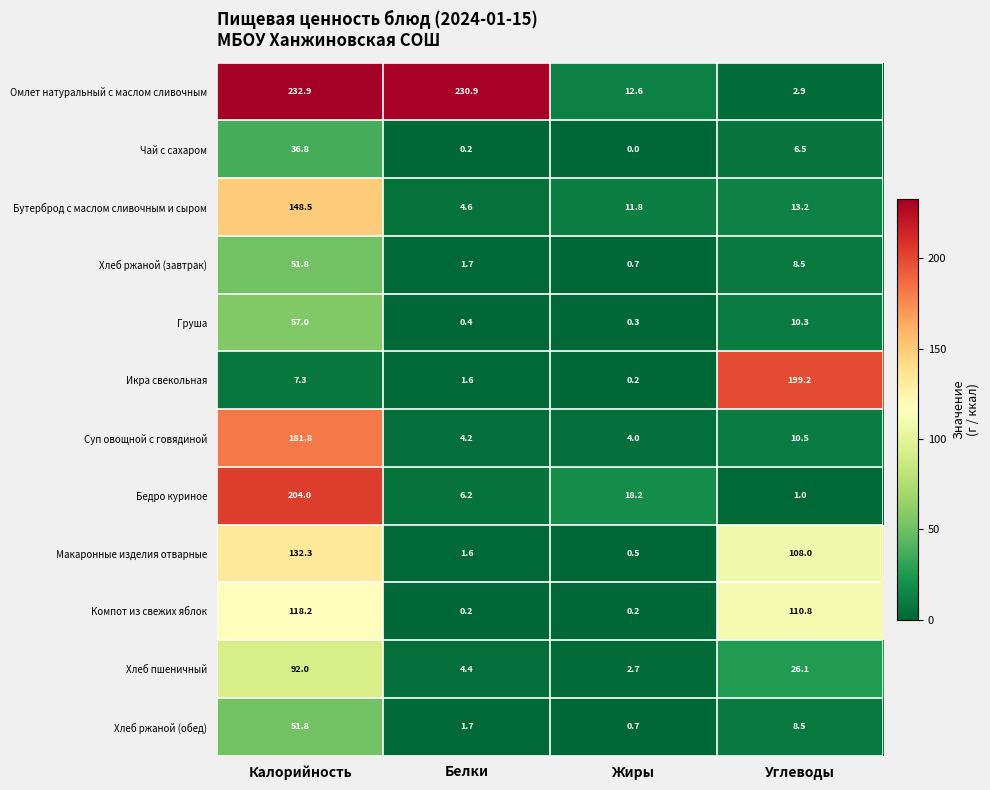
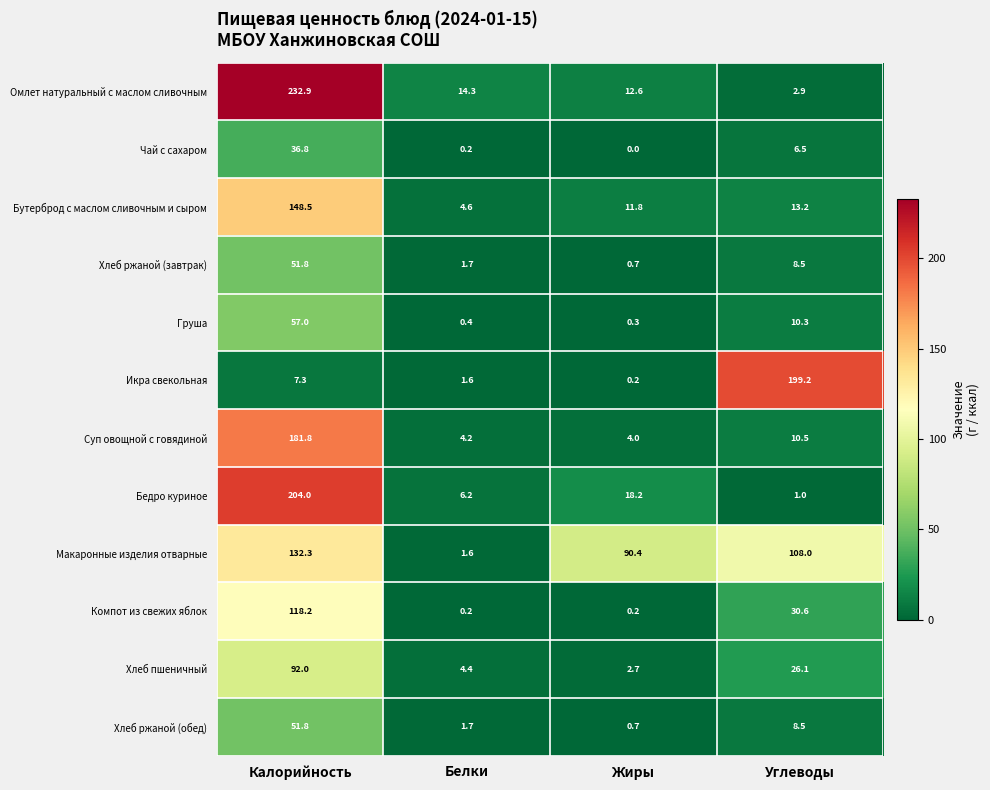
  {
    "Омлет натуральный с маслом сливочным": {
      "Калорийность": 232.9,
-     "Белки": 230.9,
+     "Белки": 14.3,
      "Жиры": 12.6,
      "Углеводы": 2.9
    },
    "Чай с сахаром": {
      "Калорийность": 36.8,
      "Белки": 0.2,
      "Жиры": 0.0,
      "Углеводы": 6.5
    },
    "Бутерброд с маслом сливочным и сыром": {
      "Калорийность": 148.5,
      "Белки": 4.6,
      "Жиры": 11.8,
      "Углеводы": 13.2
    },
    "Хлеб ржаной (завтрак)": {
      "Калорийность": 51.8,
      "Белки": 1.7,
      "Жиры": 0.7,
      "Углеводы": 8.5
    },
    "Груша": {
      "Калорийность": 57.0,
      "Белки": 0.4,
      "Жиры": 0.3,
      "Углеводы": 10.3
    },
    "Икра свекольная": {
      "Калорийность": 7.3,
      "Белки": 1.6,
      "Жиры": 0.2,
      "Углеводы": 199.2
    },
    "Суп овощной с говядиной": {
      "Калорийность": 181.8,
      "Белки": 4.2,
      "Жиры": 4.0,
      "Углеводы": 10.5
    },
    "Бедро куриное": {
      "Калорийность": 204.0,
      "Белки": 6.2,
      "Жиры": 18.2,
      "Углеводы": 1.0
    },
    "Макаронные изделия отварные": {
      "Калорийность": 132.3,
      "Белки": 1.6,
-     "Жиры": 0.5,
+     "Жиры": 90.4,
      "Углеводы": 108.0
    },
    "Компот из свежих яблок": {
      "Калорийность": 118.2,
      "Белки": 0.2,
      "Жиры": 0.2,
-     "Углеводы": 110.8
+     "Углеводы": 30.6
    },
    "Хлеб пшеничный": {
      "Калорийность": 92.0,
      "Белки": 4.4,
      "Жиры": 2.7,
      "Углеводы": 26.1
    },
    "Хлеб ржаной (обед)": {
      "Калорийность": 51.8,
      "Белки": 1.7,
      "Жиры": 0.7,
      "Углеводы": 8.5
    }
  }
